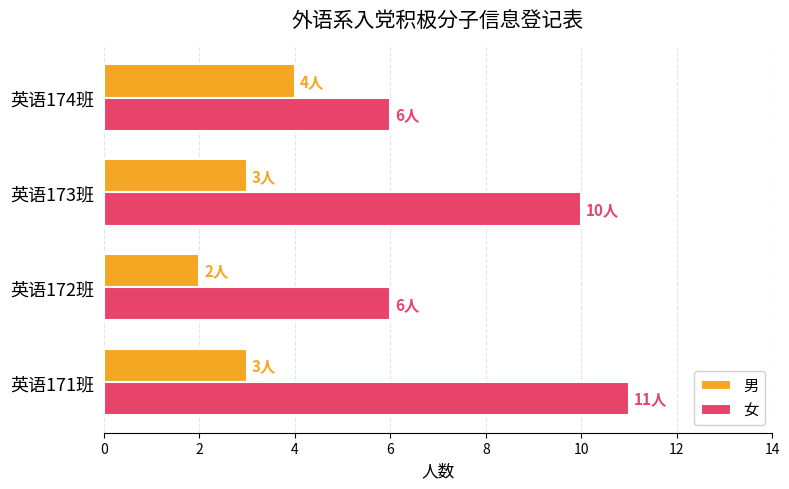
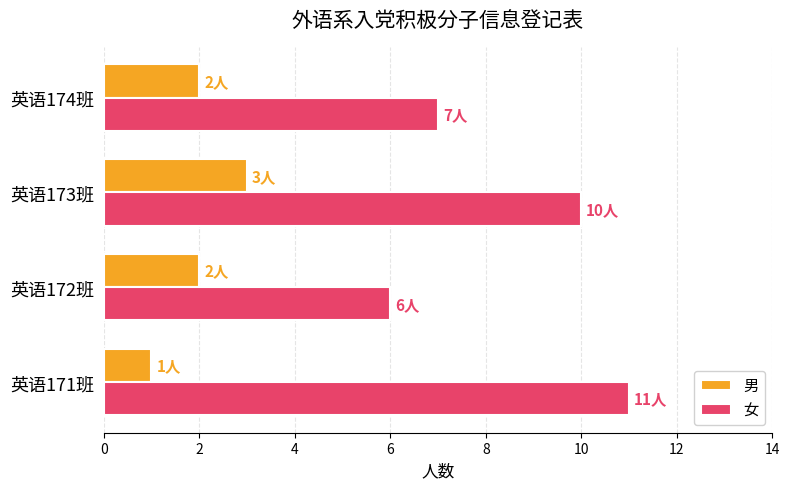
  {
    "男": {
-     "英语174班": "4人",
+     "英语174班": "2人",
      "英语173班": "3人",
      "英语172班": "2人",
-     "英语171班": "3人"
+     "英语171班": "1人"
    },
    "女": {
-     "英语174班": "6人",
+     "英语174班": "7人",
      "英语173班": "10人",
      "英语172班": "6人",
      "英语171班": "11人"
    }
  }
